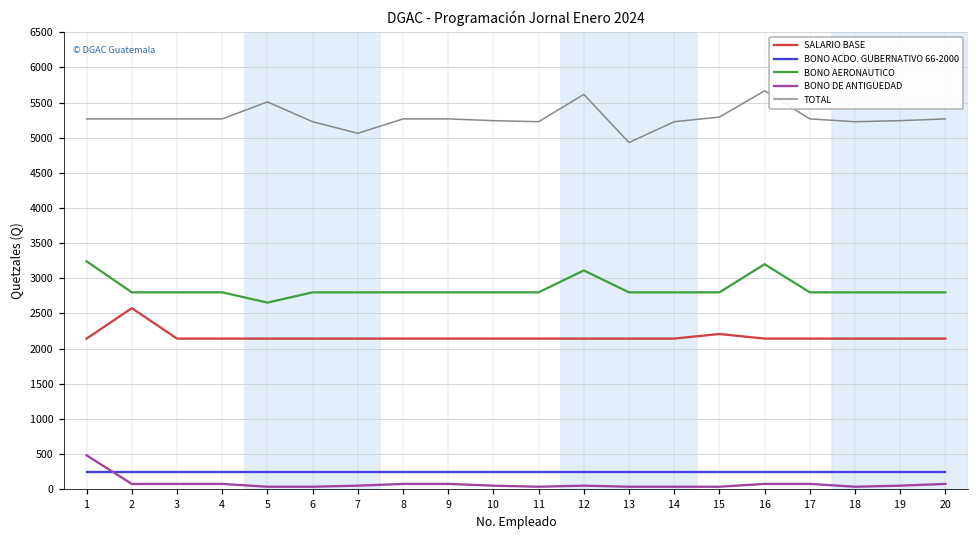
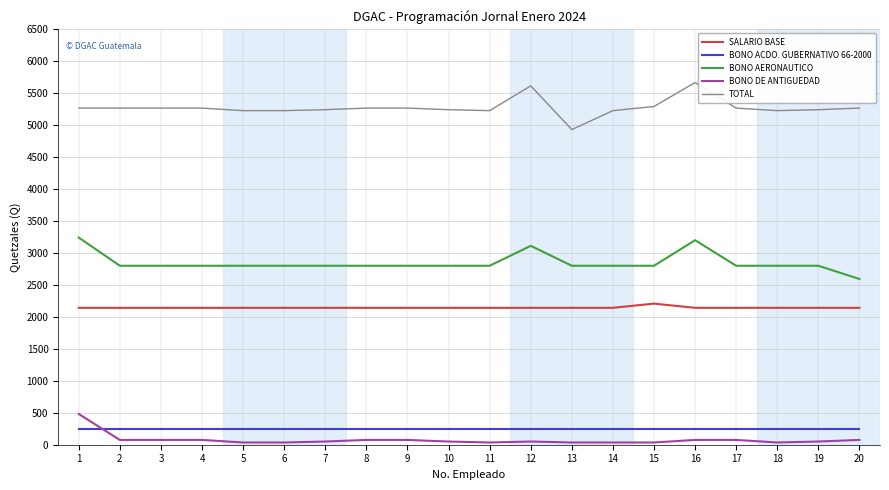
  {
    "SALARIO BASE": {
      "1": 2100,
-     "2": 2600,
+     "2": 2100,
      "3": 2100,
      "4": 2100,
      "5": 2100,
      "6": 2100,
      "7": 2100,
      "8": 2100,
      "9": 2100,
      "10": 2100,
      "11": 2100,
      "12": 2100,
      "13": 2100,
      "14": 2100,
      "15": 2200,
      "16": 2100,
      "17": 2100,
      "18": 2100,
      "19": 2100,
      "20": 2100
    },
    "BONO ACDO. GUBERNATIVO 66-2000": {
      "1": 300,
      "2": 300,
      "3": 300,
      "4": 300,
      "5": 300,
      "6": 300,
      "7": 300,
      "8": 300,
      "9": 300,
      "10": 300,
      "11": 300,
      "12": 300,
      "13": 300,
      "14": 300,
      "15": 300,
      "16": 300,
      "17": 300,
      "18": 300,
      "19": 300,
      "20": 300
    },
    "BONO AERONAUTICO": {
      "1": 3200,
      "2": 2800,
      "3": 2800,
      "4": 2800,
-     "5": 2700,
+     "5": 2800,
      "6": 2800,
      "7": 2800,
      "8": 2800,
      "9": 2800,
      "10": 2800,
      "11": 2800,
      "12": 3100,
      "13": 2800,
      "14": 2800,
      "15": 2800,
      "16": 3200,
      "17": 2800,
      "18": 2800,
      "19": 2800,
-     "20": 2800
+     "20": 2600
    },
    "BONO DE ANTIGUEDAD": {
      "1": 500,
      "2": 100,
      "3": 100,
      "4": 100,
      "5": 0,
      "6": 0,
      "7": 100,
      "8": 100,
      "9": 100,
      "10": 100,
      "11": 0,
      "12": 100,
      "13": 0,
      "14": 0,
      "15": 0,
      "16": 100,
      "17": 100,
      "18": 0,
      "19": 100,
      "20": 100
    },
    "TOTAL": {
      "1": 5300,
      "2": 5300,
      "3": 5300,
      "4": 5300,
-     "5": 5500,
+     "5": 5200,
      "6": 5200,
-     "7": 5100,
+     "7": 5200,
      "8": 5300,
      "9": 5300,
      "10": 5200,
      "11": 5200,
      "12": 5600,
      "13": 4900,
      "14": 5200,
      "15": 5300,
      "16": 5700,
      "17": 5300,
      "18": 5200,
      "19": 5200,
      "20": 5300
    }
  }
